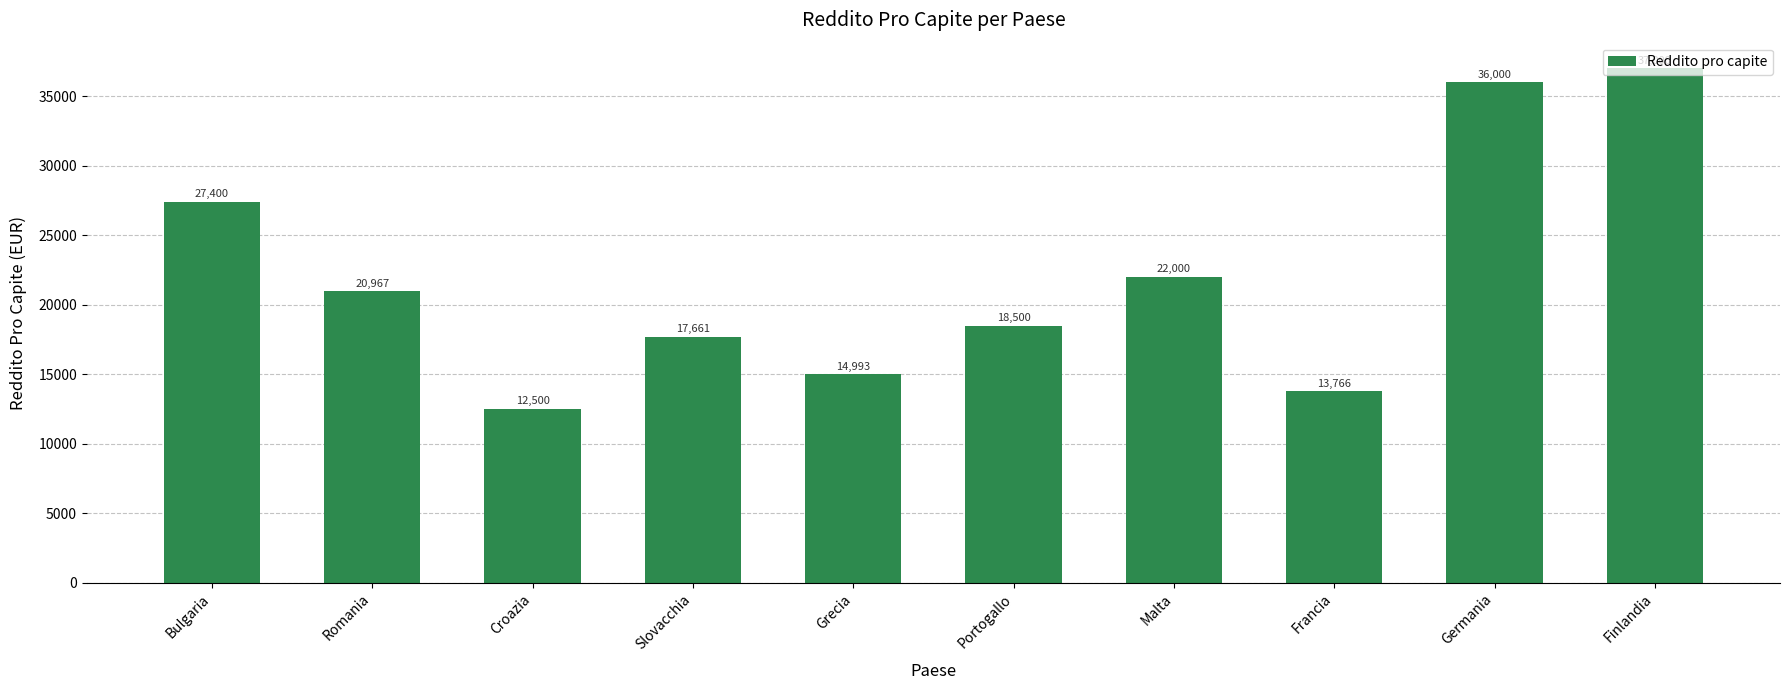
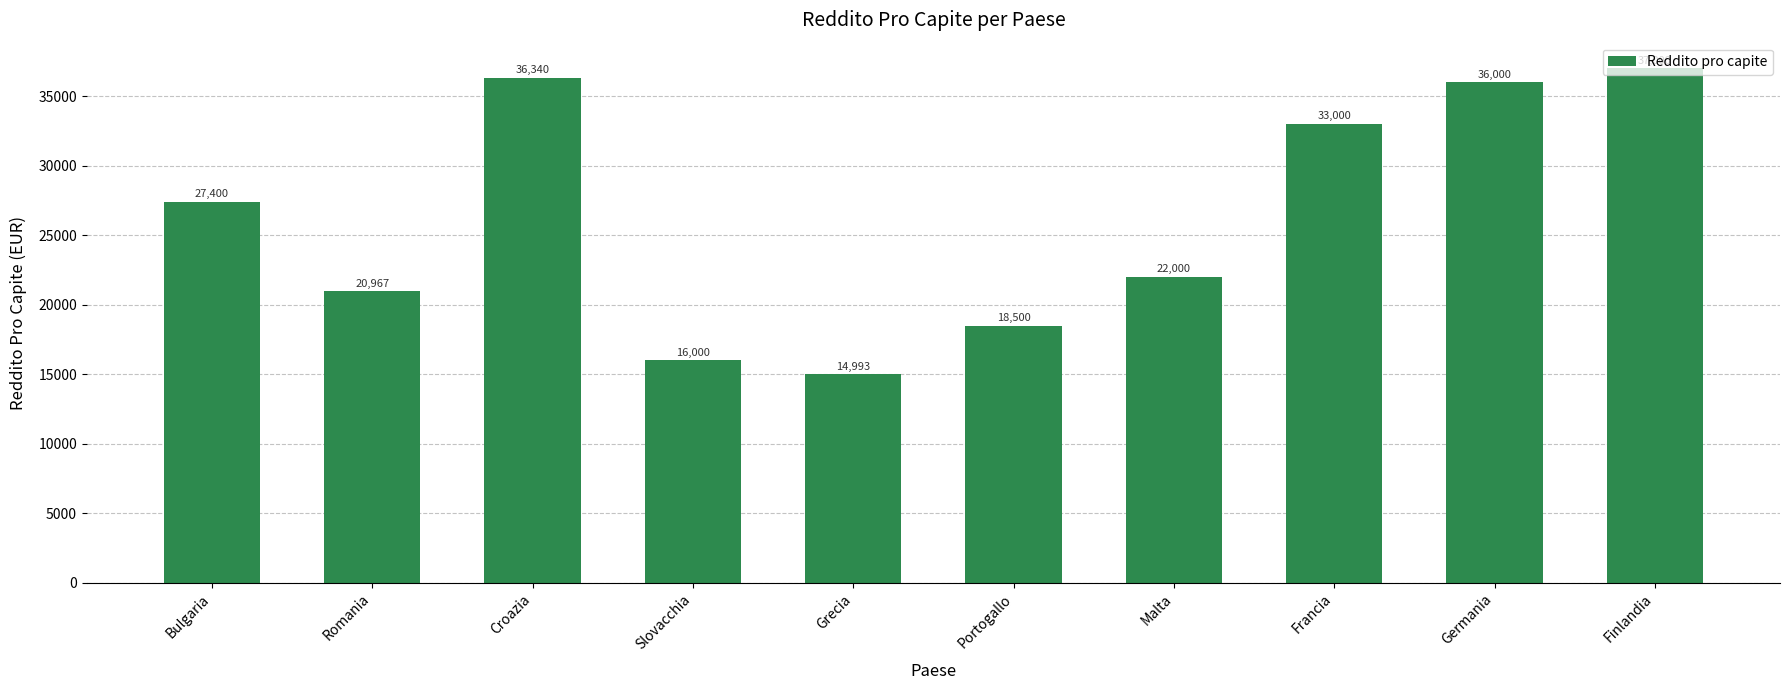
  {
    "Bulgaria": "27,400",
    "Romania": "20,967",
-   "Croazia": "12,500",
-   "Slovacchia": "17,661",
+   "Croazia": "36,340",
+   "Slovacchia": "16,000",
    "Grecia": "14,993",
    "Portogallo": "18,500",
    "Malta": "22,000",
-   "Francia": "13,766",
+   "Francia": "33,000",
    "Germania": "36,000"
  }
